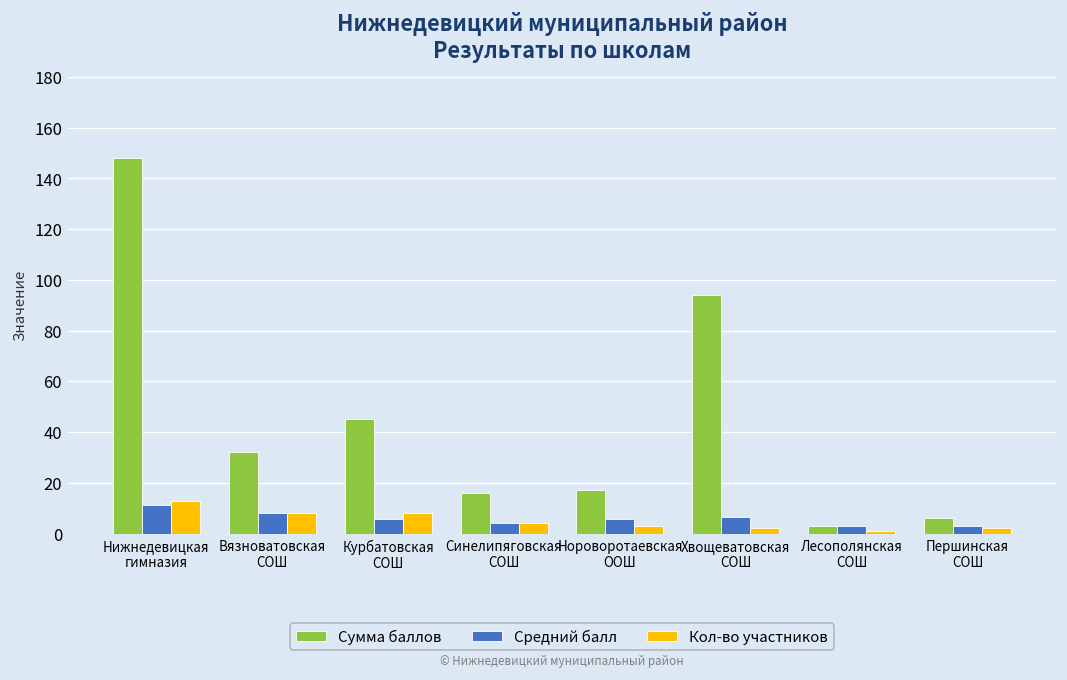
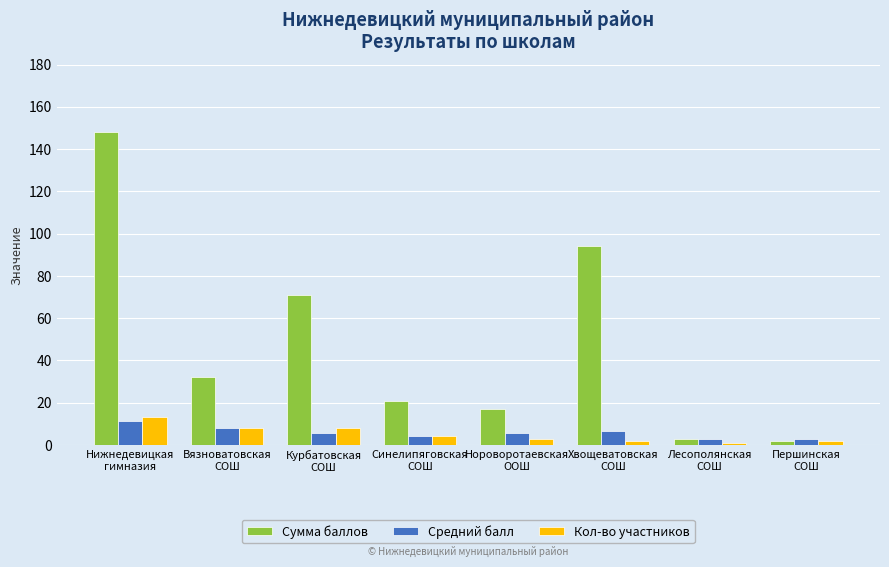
  {
    "Сумма баллов": {
      "Нижнедевицкая гимназия": 148,
      "Вязноватовская СОШ": 32,
-     "Курбатовская СОШ": 45,
-     "Синелипяговская СОШ": 16,
+     "Курбатовская СОШ": 71,
+     "Синелипяговская СОШ": 21,
      "Нороворотаевская ООШ": 17,
      "Хвощеватовская СОШ": 94,
      "Лесополянская СОШ": 3,
-     "Першинская СОШ": 6
+     "Першинская СОШ": 2
    },
    "Средний балл": {
      "Нижнедевицкая гимназия": 11,
      "Вязноватовская СОШ": 8,
      "Курбатовская СОШ": 6,
      "Синелипяговская СОШ": 4,
      "Нороворотаевская ООШ": 6,
      "Хвощеватовская СОШ": 7,
      "Лесополянская СОШ": 3,
      "Першинская СОШ": 3
    },
    "Кол-во участников": {
      "Нижнедевицкая гимназия": 13,
      "Вязноватовская СОШ": 8,
      "Курбатовская СОШ": 8,
      "Синелипяговская СОШ": 4,
      "Нороворотаевская ООШ": 3,
      "Хвощеватовская СОШ": 2,
      "Першинская СОШ": 2
    }
  }
